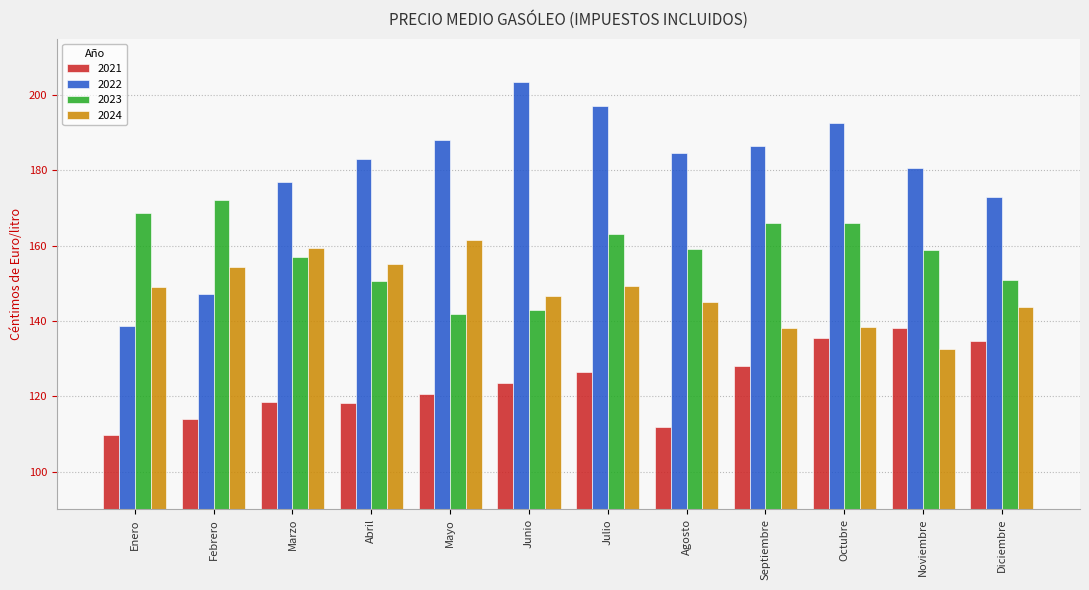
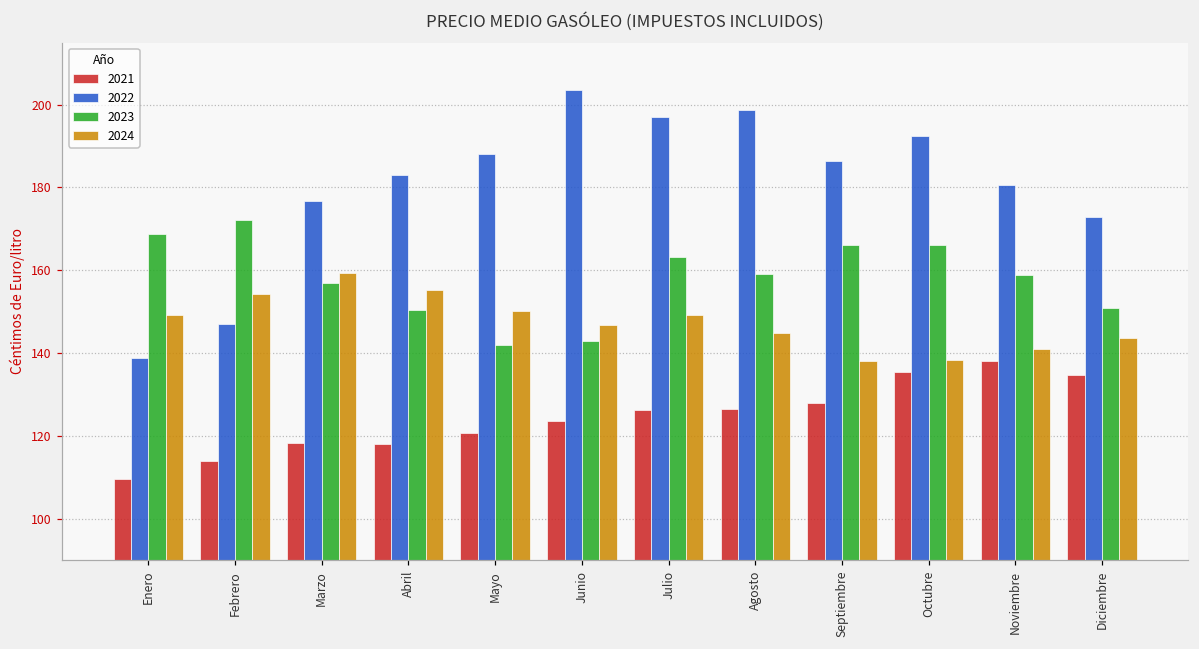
  {
    "2021": {
      "Enero": 110,
      "Febrero": 114,
      "Marzo": 118,
      "Abril": 118,
      "Mayo": 121,
      "Junio": 124,
      "Julio": 126,
-     "Agosto": 112,
+     "Agosto": 126,
      "Septiembre": 128,
      "Octubre": 136,
      "Noviembre": 138,
      "Diciembre": 135
    },
    "2022": {
      "Enero": 139,
      "Febrero": 147,
      "Marzo": 177,
      "Abril": 183,
      "Mayo": 188,
      "Junio": 204,
      "Julio": 197,
-     "Agosto": 185,
+     "Agosto": 199,
      "Septiembre": 187,
      "Octubre": 193,
      "Noviembre": 181,
      "Diciembre": 173
    },
    "2023": {
      "Enero": 169,
      "Febrero": 172,
      "Marzo": 157,
      "Abril": 151,
      "Mayo": 142,
      "Junio": 143,
      "Julio": 163,
      "Agosto": 159,
      "Septiembre": 166,
      "Octubre": 166,
      "Noviembre": 159,
      "Diciembre": 151
    },
    "2024": {
      "Enero": 149,
      "Febrero": 154,
      "Marzo": 159,
      "Abril": 155,
-     "Mayo": 161,
+     "Mayo": 150,
      "Junio": 147,
      "Julio": 149,
      "Agosto": 145,
      "Septiembre": 138,
      "Octubre": 138,
-     "Noviembre": 133,
+     "Noviembre": 141,
      "Diciembre": 144
    }
  }
